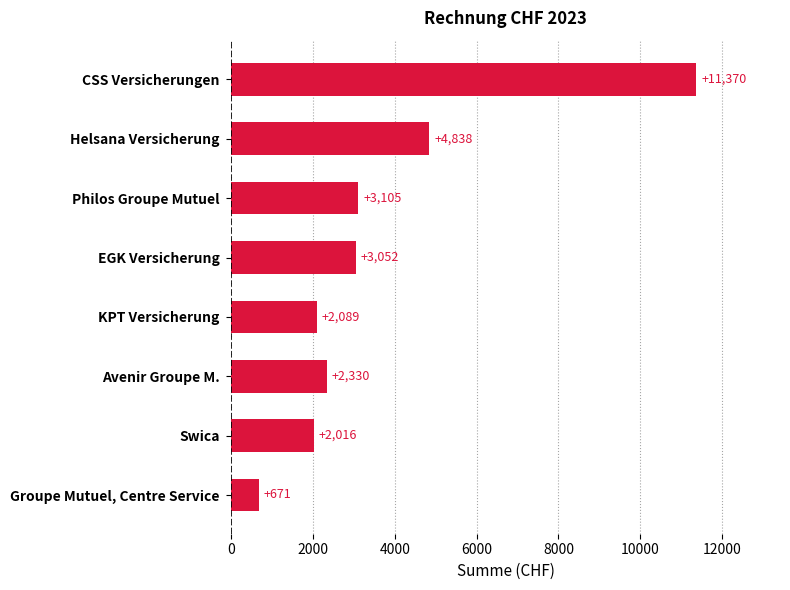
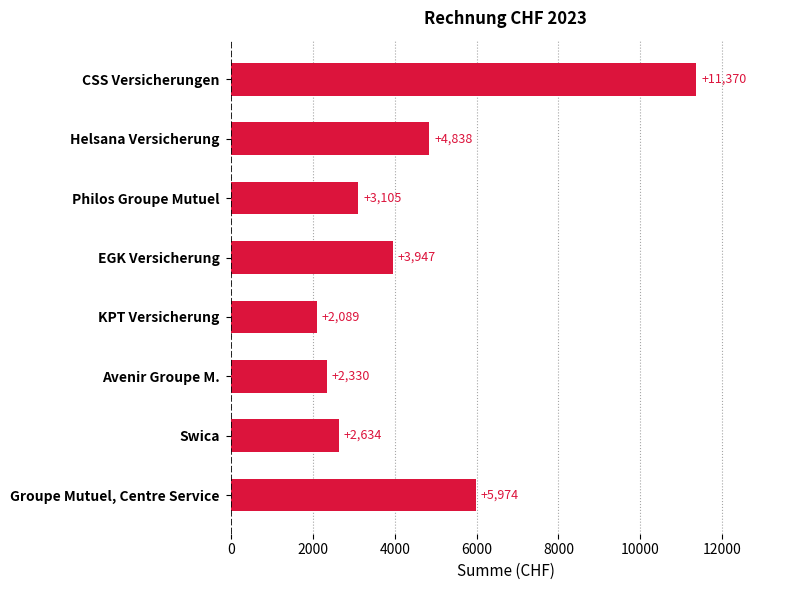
  {
    "CSS Versicherungen": "+11,370",
    "Helsana Versicherung": "+4,838",
    "Philos Groupe Mutuel": "+3,105",
-   "EGK Versicherung": "+3,052",
+   "EGK Versicherung": "+3,947",
    "KPT Versicherung": "+2,089",
    "Avenir Groupe M.": "+2,330",
-   "Swica": "+2,016",
-   "Groupe Mutuel, Centre Service": "+671"
+   "Swica": "+2,634",
+   "Groupe Mutuel, Centre Service": "+5,974"
  }
